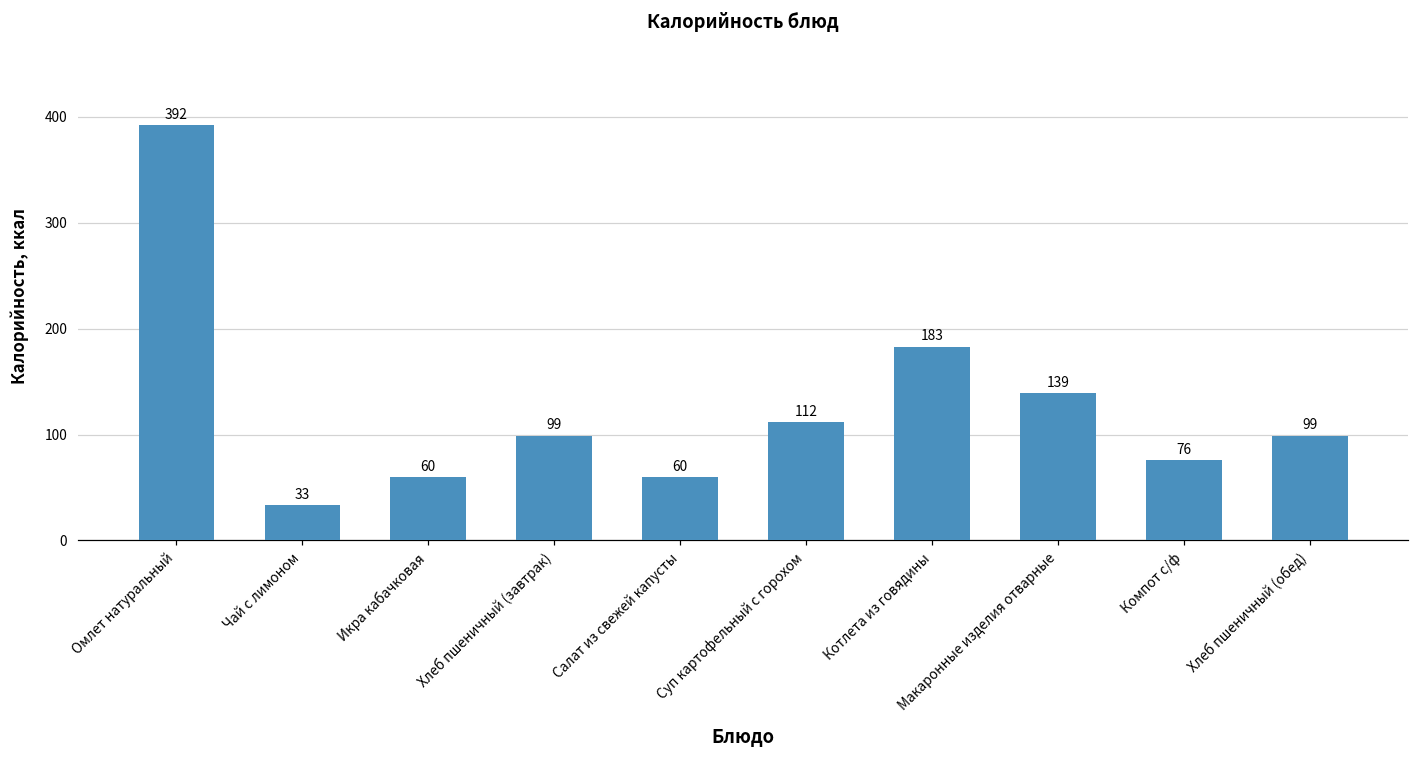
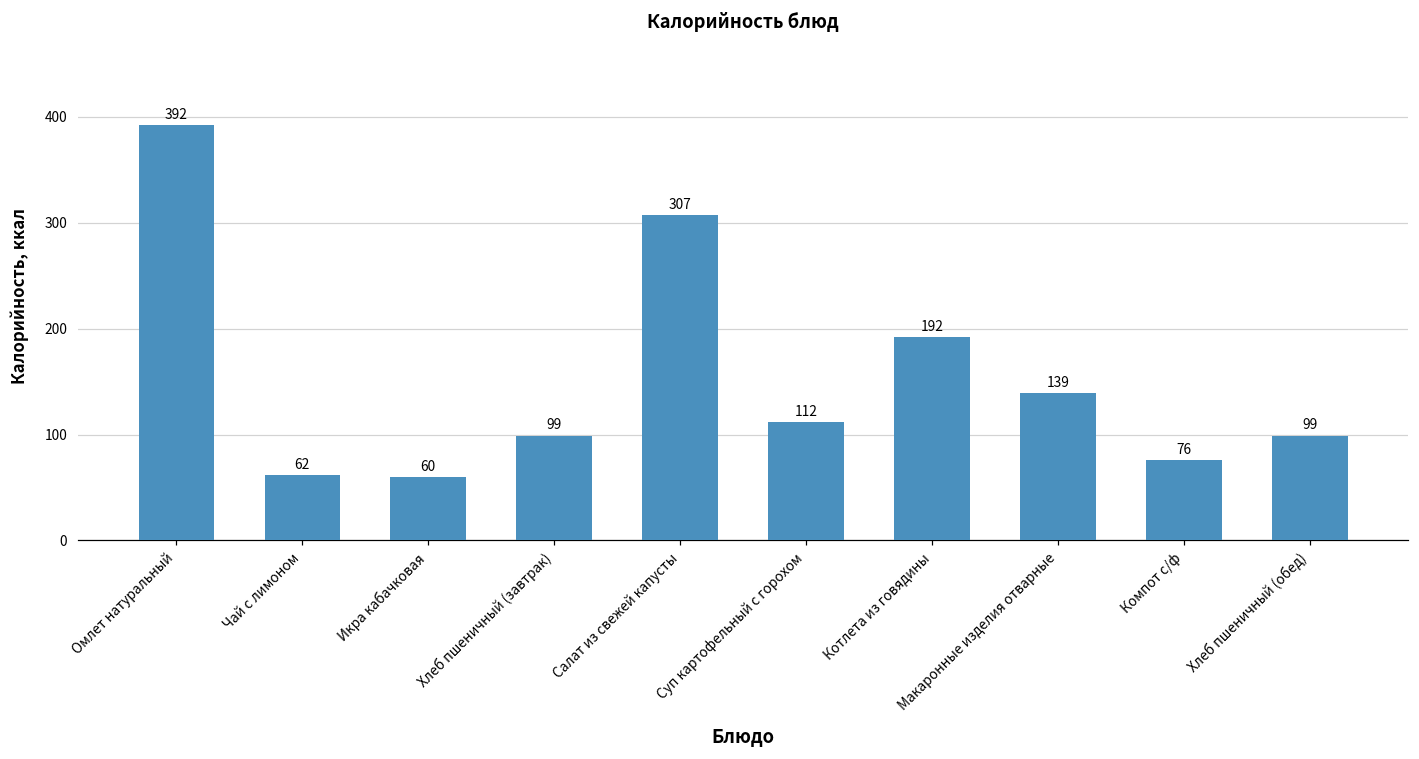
  {
    "Омлет натуральный": 392,
-   "Чай с лимоном": 33,
+   "Чай с лимоном": 62,
    "Икра кабачковая": 60,
    "Хлеб пшеничный (завтрак)": 99,
-   "Салат из свежей капусты": 60,
+   "Салат из свежей капусты": 307,
    "Суп картофельный с горохом": 112,
-   "Котлета из говядины": 183,
+   "Котлета из говядины": 192,
    "Макаронные изделия отварные": 139,
    "Компот с/ф": 76,
    "Хлеб пшеничный (обед)": 99
  }
